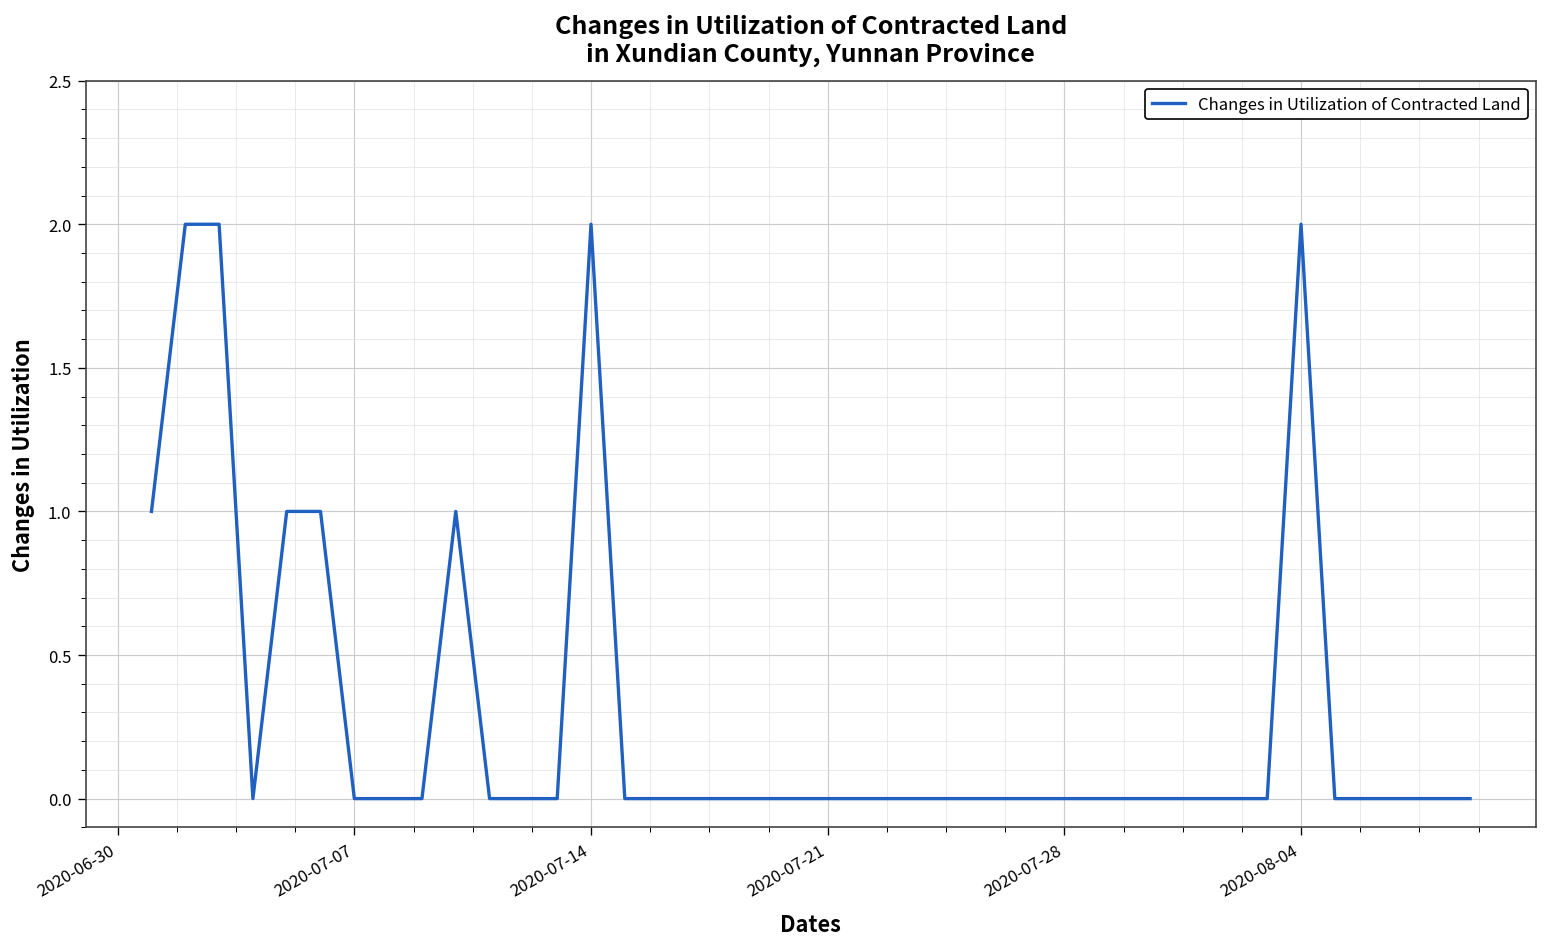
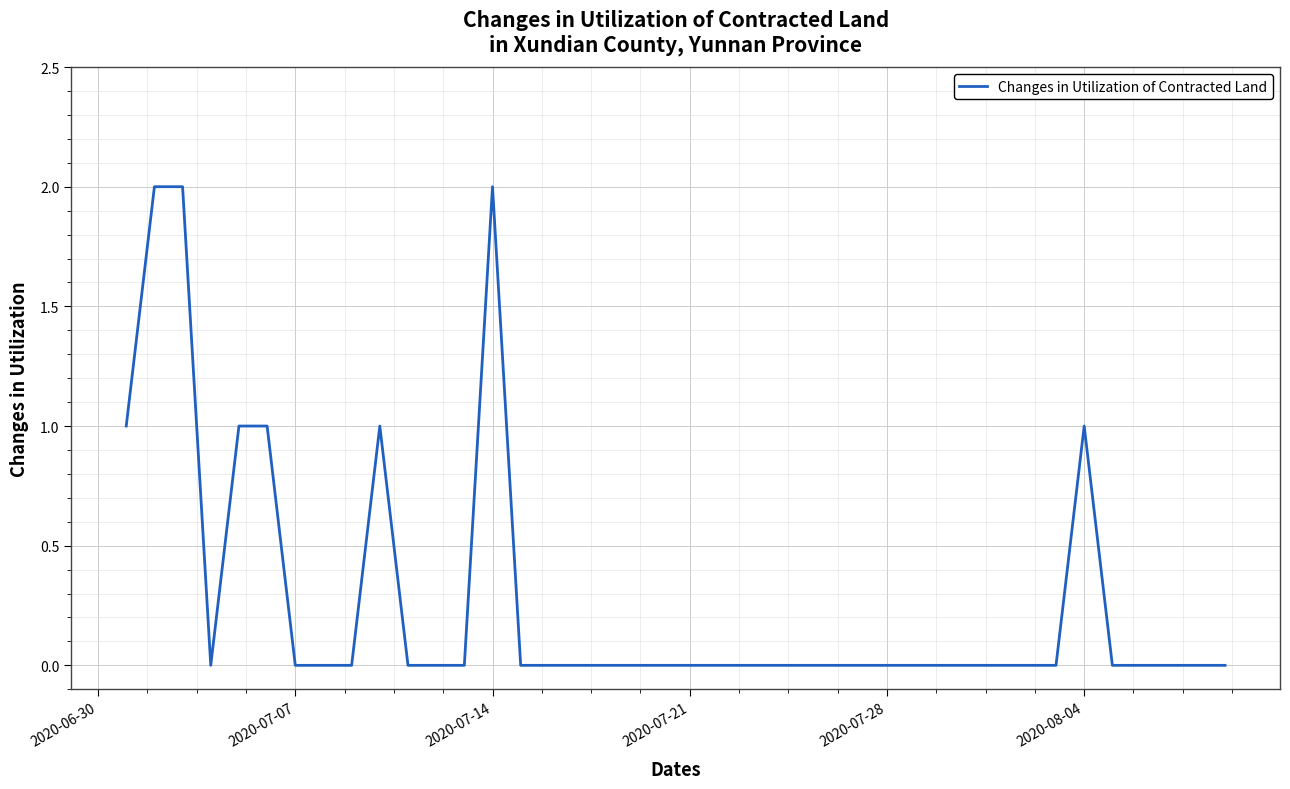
  {
    "2020-07-07": 0,
    "2020-07-14": 2,
    "2020-07-21": 0,
    "2020-07-28": 0,
-   "2020-08-04": 2
+   "2020-08-04": 1
  }
